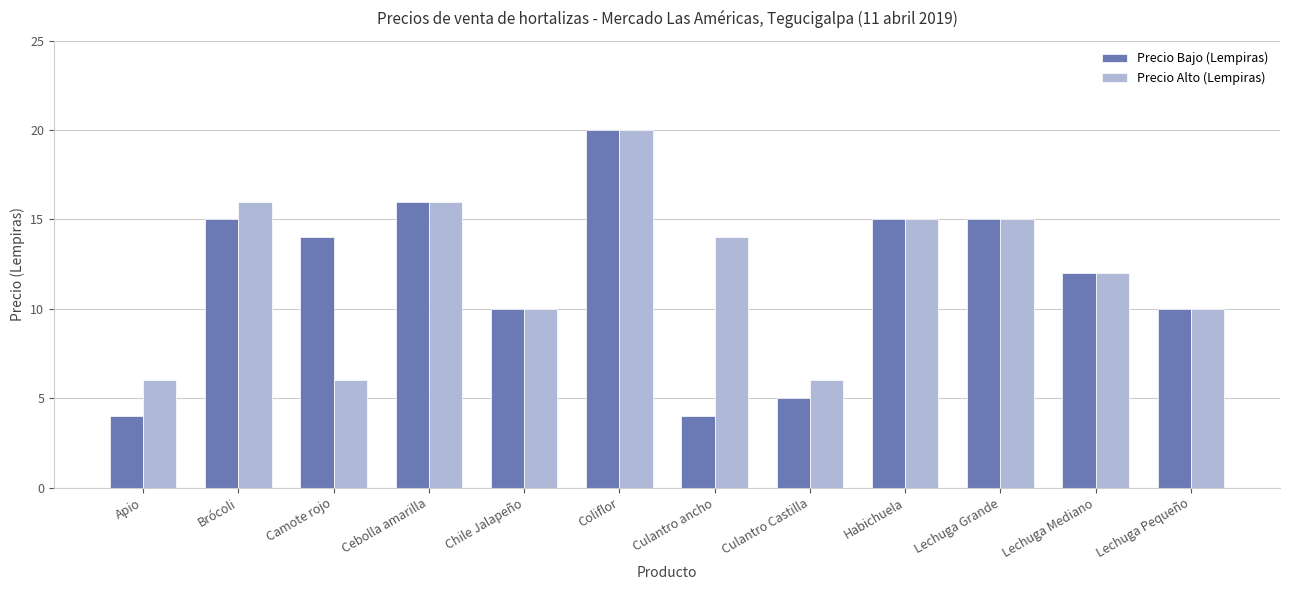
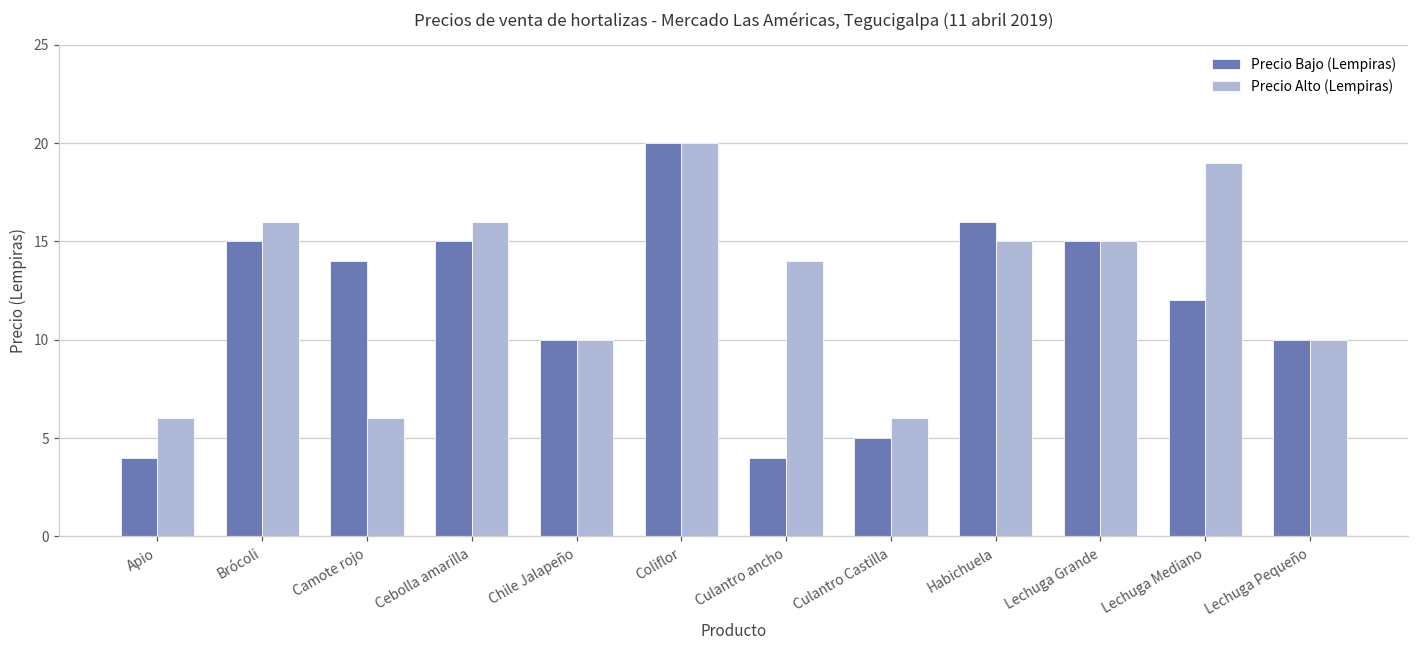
  {
    "Precio Bajo (Lempiras)": {
      "Apio": 4,
      "Brócoli": 15,
      "Camote rojo": 14,
-     "Cebolla amarilla": 16,
+     "Cebolla amarilla": 15,
      "Chile Jalapeño": 10,
      "Coliflor": 20,
      "Culantro ancho": 4,
      "Culantro Castilla": 5,
-     "Habichuela": 15,
+     "Habichuela": 16,
      "Lechuga Grande": 15,
      "Lechuga Mediano": 12,
      "Lechuga Pequeño": 10
    },
    "Precio Alto (Lempiras)": {
      "Apio": 6,
      "Brócoli": 16,
      "Camote rojo": 6,
      "Cebolla amarilla": 16,
      "Chile Jalapeño": 10,
      "Coliflor": 20,
      "Culantro ancho": 14,
      "Culantro Castilla": 6,
      "Habichuela": 15,
      "Lechuga Grande": 15,
-     "Lechuga Mediano": 12,
+     "Lechuga Mediano": 19,
      "Lechuga Pequeño": 10
    }
  }
